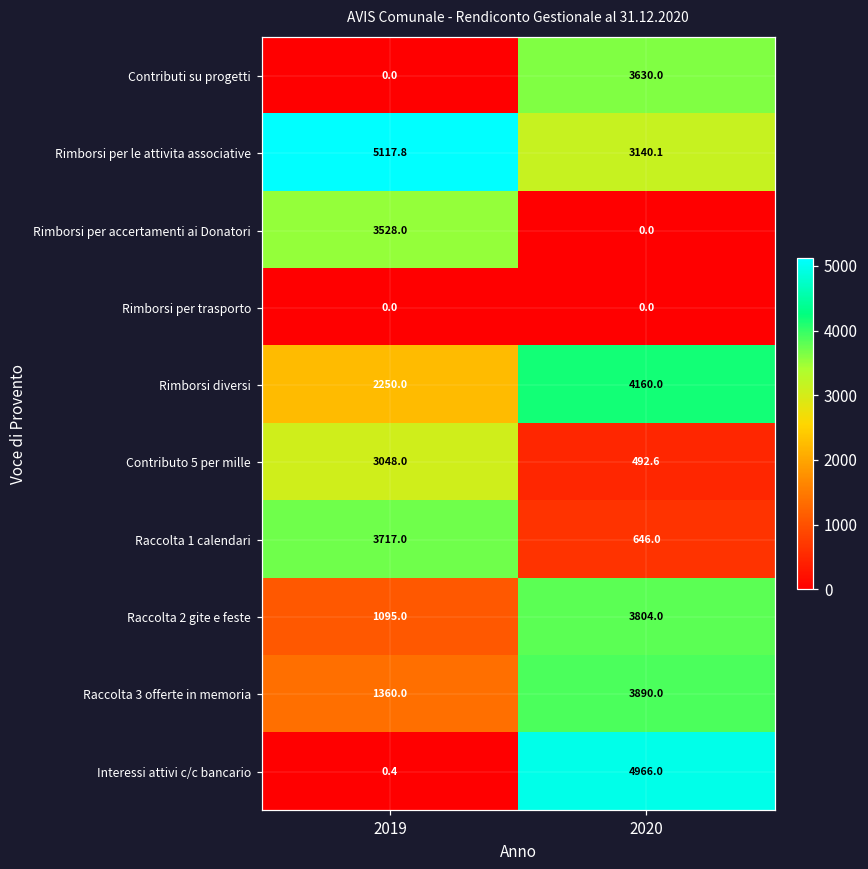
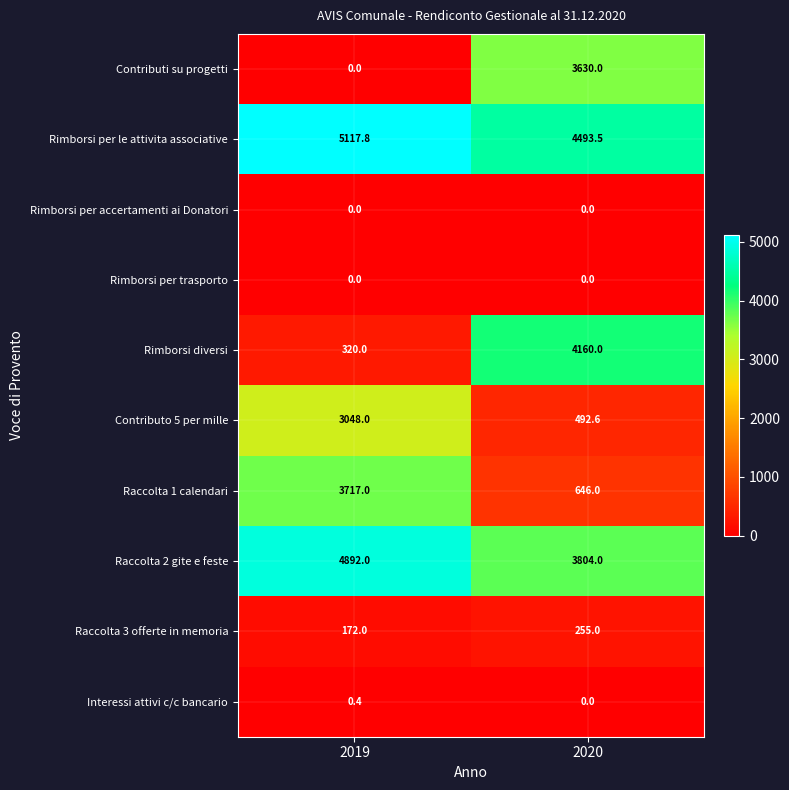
  {
    "Contributi su progetti": {
      "2019": 0.0,
      "2020": 3630.0
    },
    "Rimborsi per le attivita associative": {
      "2019": 5117.8,
-     "2020": 3140.1
+     "2020": 4493.5
    },
    "Rimborsi per accertamenti ai Donatori": {
-     "2019": 3528.0,
+     "2019": 0.0,
      "2020": 0.0
    },
    "Rimborsi per trasporto": {
      "2019": 0.0,
      "2020": 0.0
    },
    "Rimborsi diversi": {
-     "2019": 2250.0,
+     "2019": 320.0,
      "2020": 4160.0
    },
    "Contributo 5 per mille": {
      "2019": 3048.0,
      "2020": 492.6
    },
    "Raccolta 1 calendari": {
      "2019": 3717.0,
      "2020": 646.0
    },
    "Raccolta 2 gite e feste": {
-     "2019": 1095.0,
+     "2019": 4892.0,
      "2020": 3804.0
    },
    "Raccolta 3 offerte in memoria": {
-     "2019": 1360.0,
-     "2020": 3890.0
+     "2019": 172.0,
+     "2020": 255.0
    },
    "Interessi attivi c/c bancario": {
      "2019": 0.4,
-     "2020": 4966.0
+     "2020": 0.0
    }
  }
